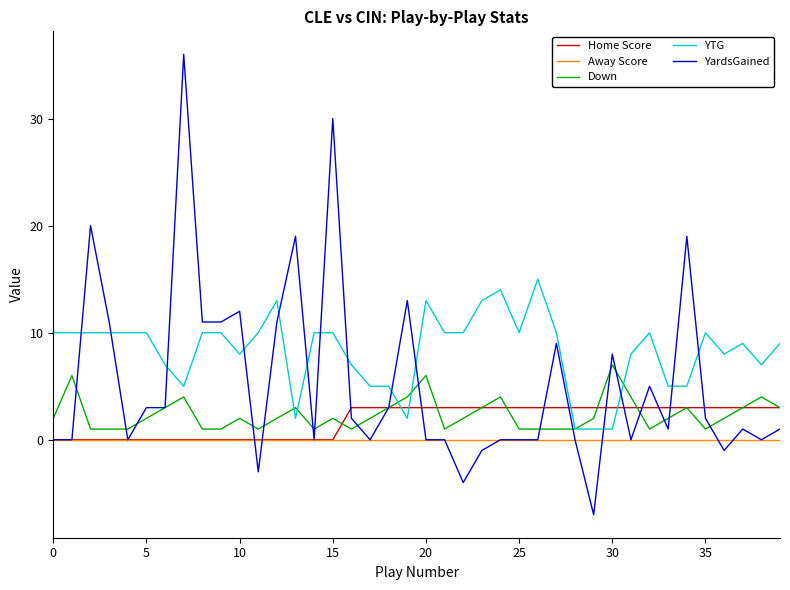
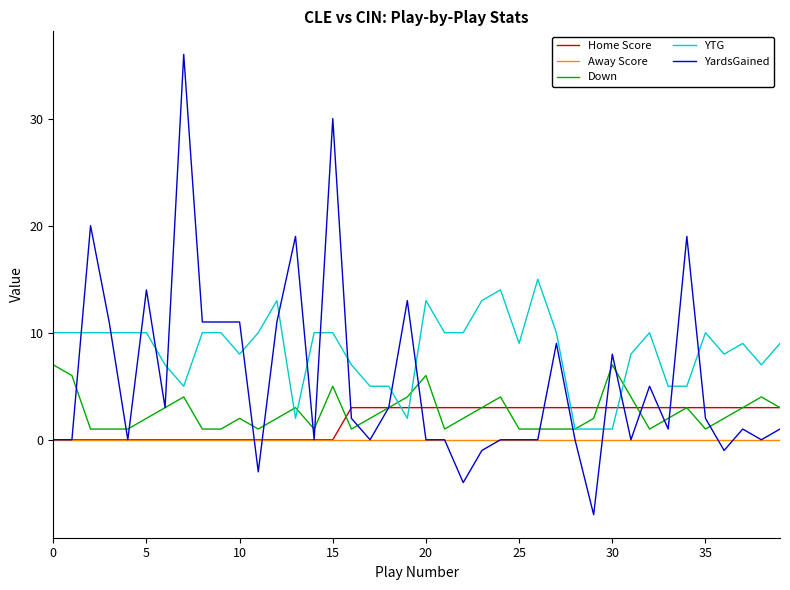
  {
    "Home Score": {
      "20": 3,
      "25": 3,
      "30": 3,
      "35": 3
    },
    "Away Score": {
      "30": 0,
      "35": 0
    },
    "Down": {
-     "0": 2,
+     "0": 7,
      "5": 2,
      "10": 2,
-     "15": 2,
+     "15": 5,
      "20": 6,
      "25": 1,
      "30": 7,
      "35": 1
    },
    "YTG": {
      "0": 10,
      "5": 10,
      "10": 8,
      "15": 10,
      "20": 13,
-     "25": 10,
+     "25": 9,
      "30": 1,
      "35": 10
    },
    "YardsGained": {
-     "5": 3,
-     "10": 12,
+     "5": 14,
+     "10": 11,
      "15": 30,
      "30": 8,
      "35": 2
    }
  }
